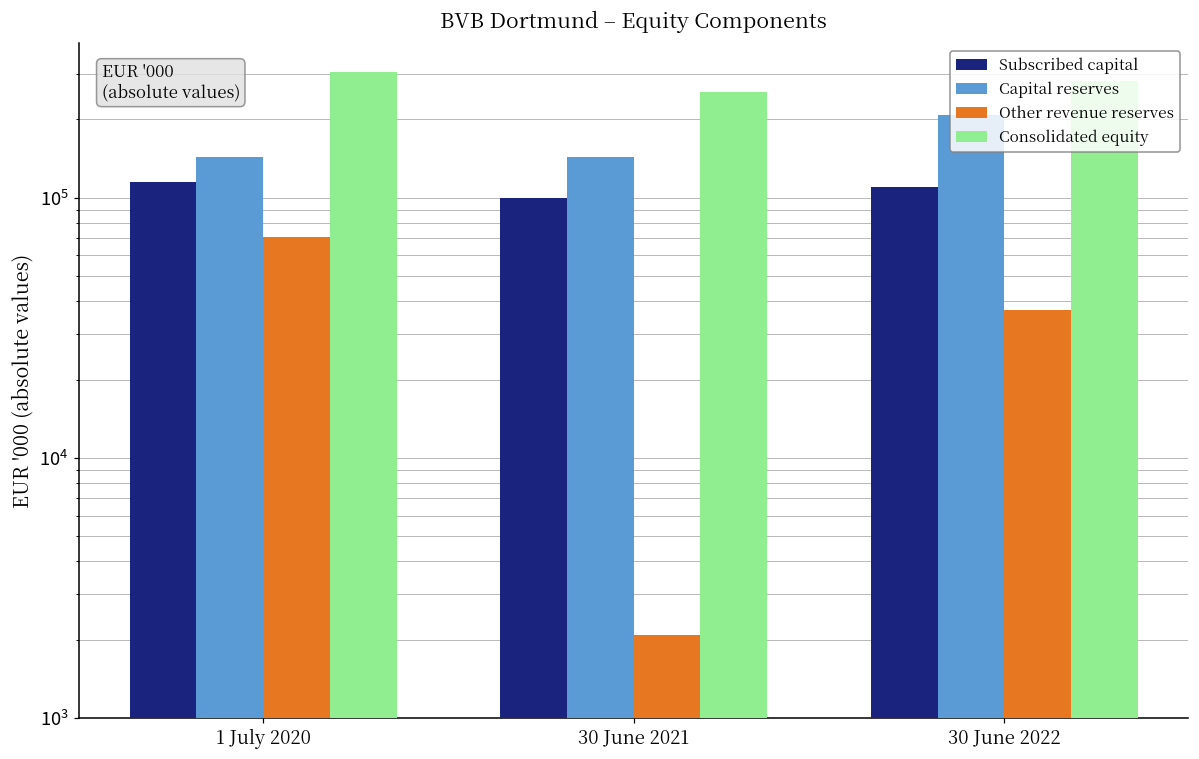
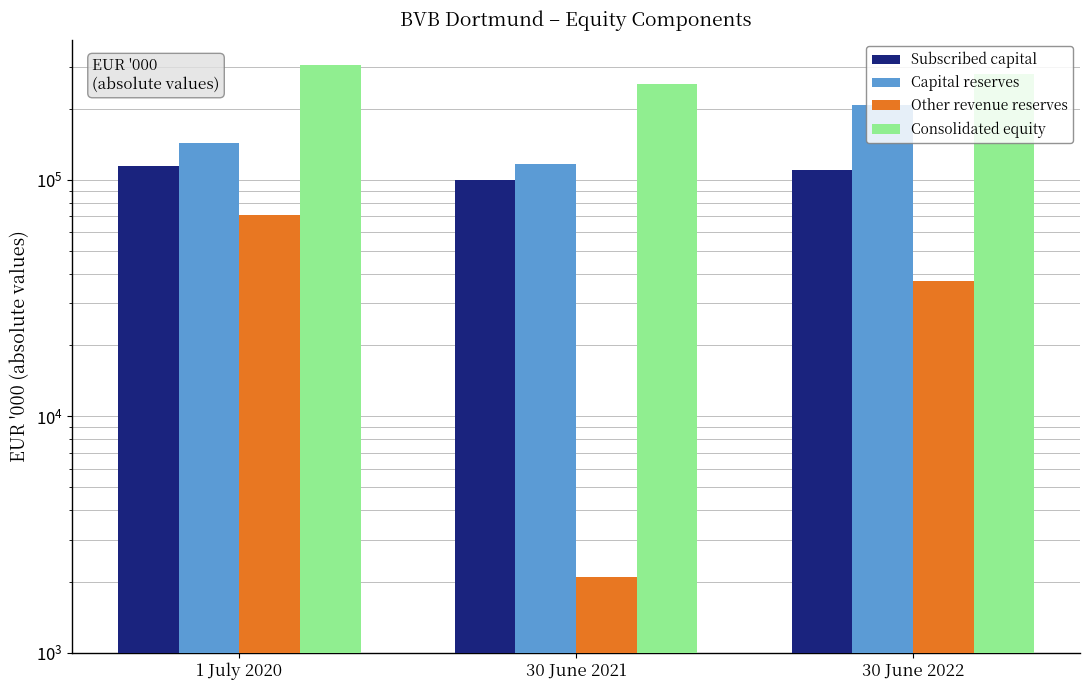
  {
    "Subscribed capital": {
      "1 July 2020": 110000,
      "30 June 2021": 100000,
      "30 June 2022": 110000
    },
    "Capital reserves": {
      "1 July 2020": 140000,
-     "30 June 2021": 140000
+     "30 June 2021": 120000
    },
    "Other revenue reserves": {
      "1 July 2020": 71000,
      "30 June 2021": 2100,
      "30 June 2022": 37000
    },
    "Consolidated equity": {
      "1 July 2020": 310000,
      "30 June 2021": 260000
    }
  }
